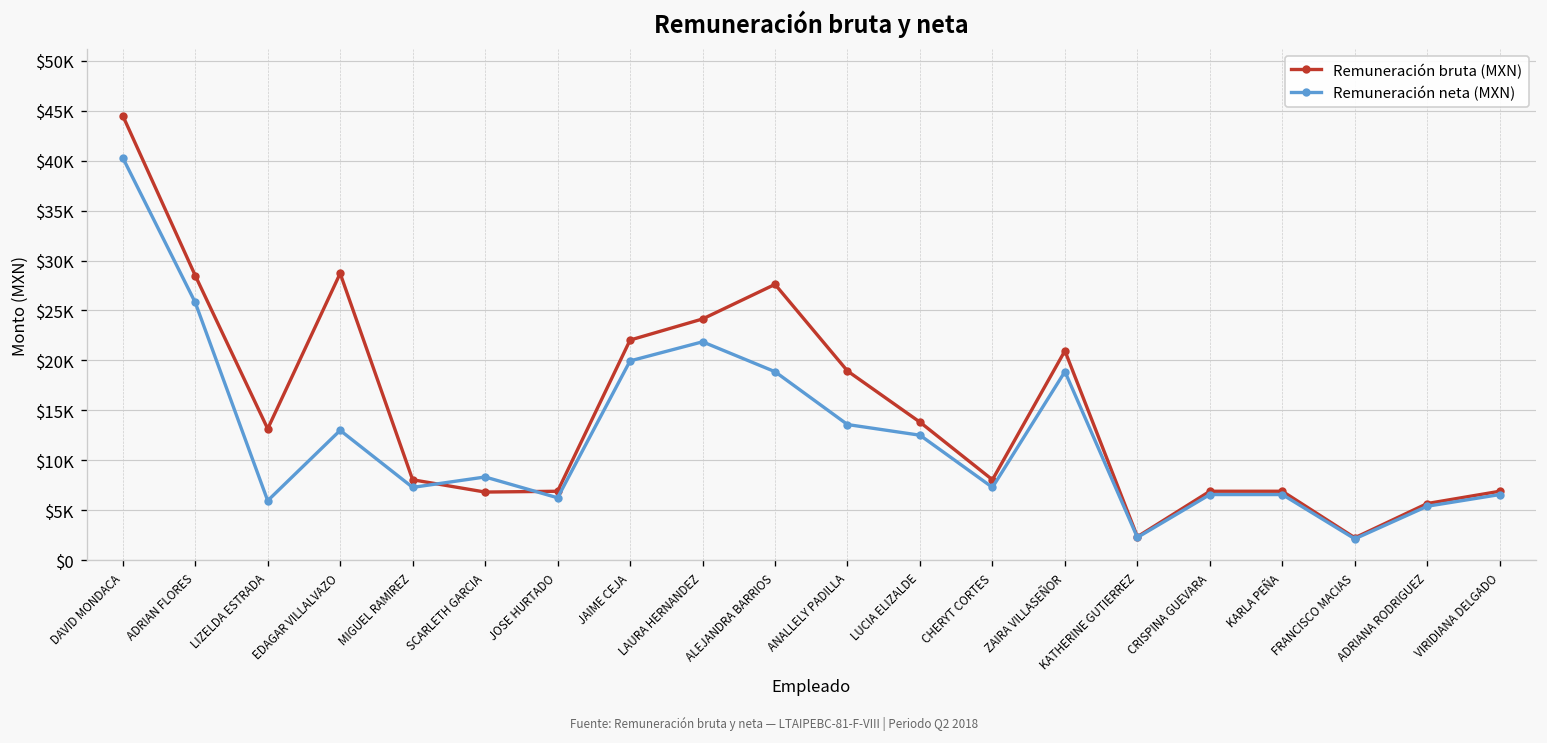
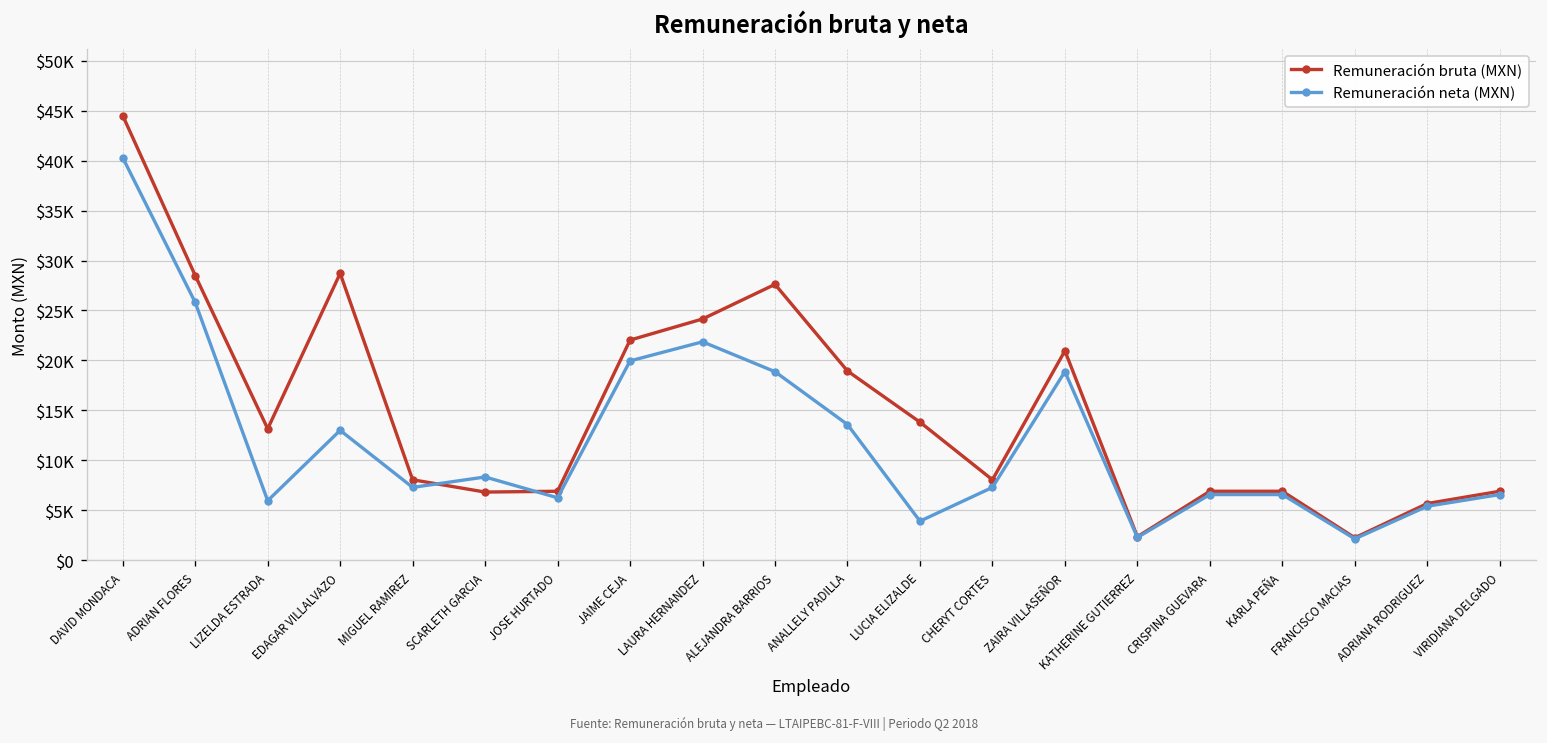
  {
    "Remuneración bruta (MXN)": {
      "DAVID MONDACA": "$45000",
      "ADRIAN FLORES": "$29000",
      "LIZELDA ESTRADA": "$13000",
      "EDAGAR VILLALVAZO": "$29000",
      "MIGUEL RAMIREZ": "$8000",
      "SCARLETH GARCIA": "$7000",
      "JOSE HURTADO": "$7000",
      "JAIME CEJA": "$22000",
      "LAURA HERNANDEZ": "$24000",
      "ALEJANDRA BARRIOS": "$28000",
      "ANALLELY PADILLA": "$19000",
      "LUCIA ELIZALDE": "$14000",
      "CHERYT CORTES": "$8000",
      "ZAIRA VILLASEÑOR": "$21000",
      "CRISPINA GUEVARA": "$7000",
      "KARLA PEÑA": "$7000",
      "VIRIDIANA DELGADO": "$7000"
    },
    "Remuneración neta (MXN)": {
      "DAVID MONDACA": "$40000",
      "ADRIAN FLORES": "$26000",
      "LIZELDA ESTRADA": "$6000",
      "EDAGAR VILLALVAZO": "$13000",
      "MIGUEL RAMIREZ": "$7000",
      "SCARLETH GARCIA": "$8000",
      "JOSE HURTADO": "$6000",
      "JAIME CEJA": "$20000",
      "LAURA HERNANDEZ": "$22000",
      "ALEJANDRA BARRIOS": "$19000",
      "ANALLELY PADILLA": "$14000",
-     "LUCIA ELIZALDE": "$13000",
+     "LUCIA ELIZALDE": "$4000",
      "CHERYT CORTES": "$7000",
      "ZAIRA VILLASEÑOR": "$19000",
      "CRISPINA GUEVARA": "$7000",
      "KARLA PEÑA": "$7000",
      "VIRIDIANA DELGADO": "$7000"
    }
  }
